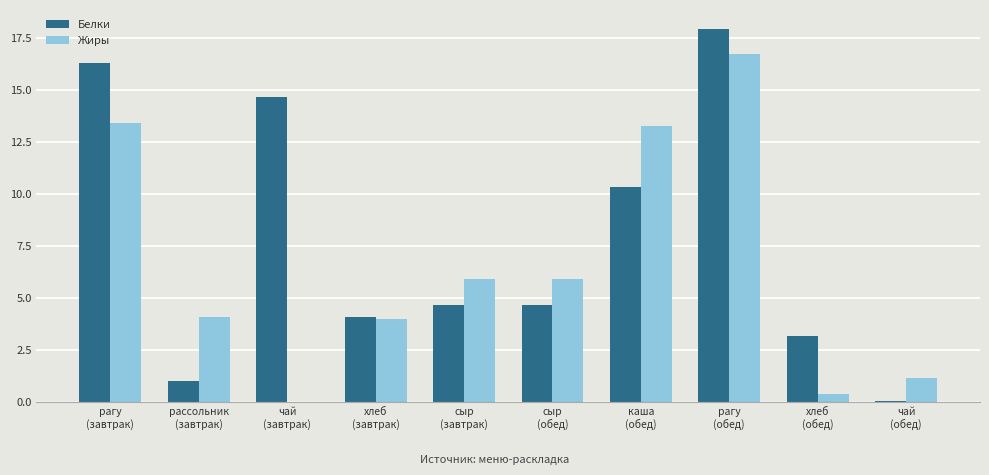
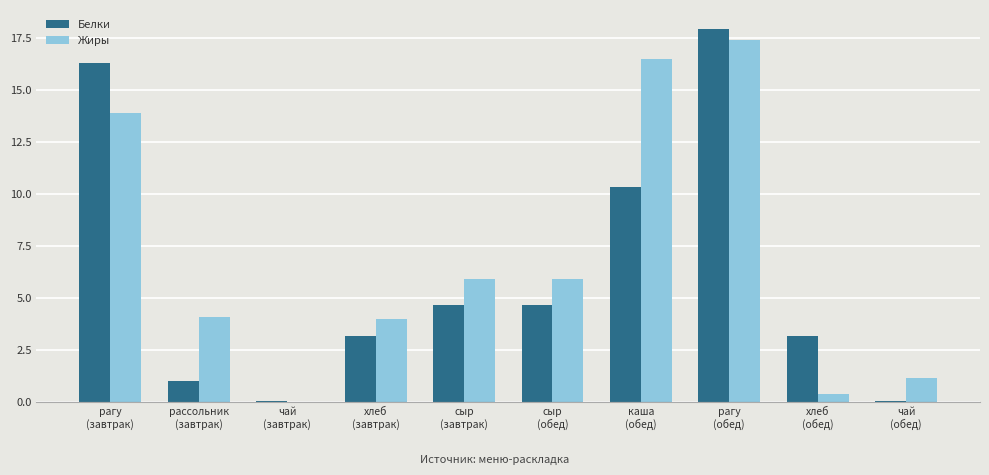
  {
    "Белки": {
      "рагу (завтрак)": 16.3,
      "рассольник (завтрак)": 1.0,
-     "чай (завтрак)": 14.7,
-     "хлеб (завтрак)": 4.1,
+     "чай (завтрак)": 0.1,
+     "хлеб (завтрак)": 3.2,
      "сыр (завтрак)": 4.6,
      "сыр (обед)": 4.6,
      "каша (обед)": 10.4,
      "рагу (обед)": 17.9,
      "хлеб (обед)": 3.2
    },
    "Жиры": {
-     "рагу (завтрак)": 13.4,
+     "рагу (завтрак)": 13.9,
      "рассольник (завтрак)": 4.1,
      "хлеб (завтрак)": 4.0,
      "сыр (завтрак)": 5.9,
      "сыр (обед)": 5.9,
-     "каша (обед)": 13.3,
-     "рагу (обед)": 16.7,
+     "каша (обед)": 16.5,
+     "рагу (обед)": 17.4,
      "хлеб (обед)": 0.4,
      "чай (обед)": 1.2
    }
  }
